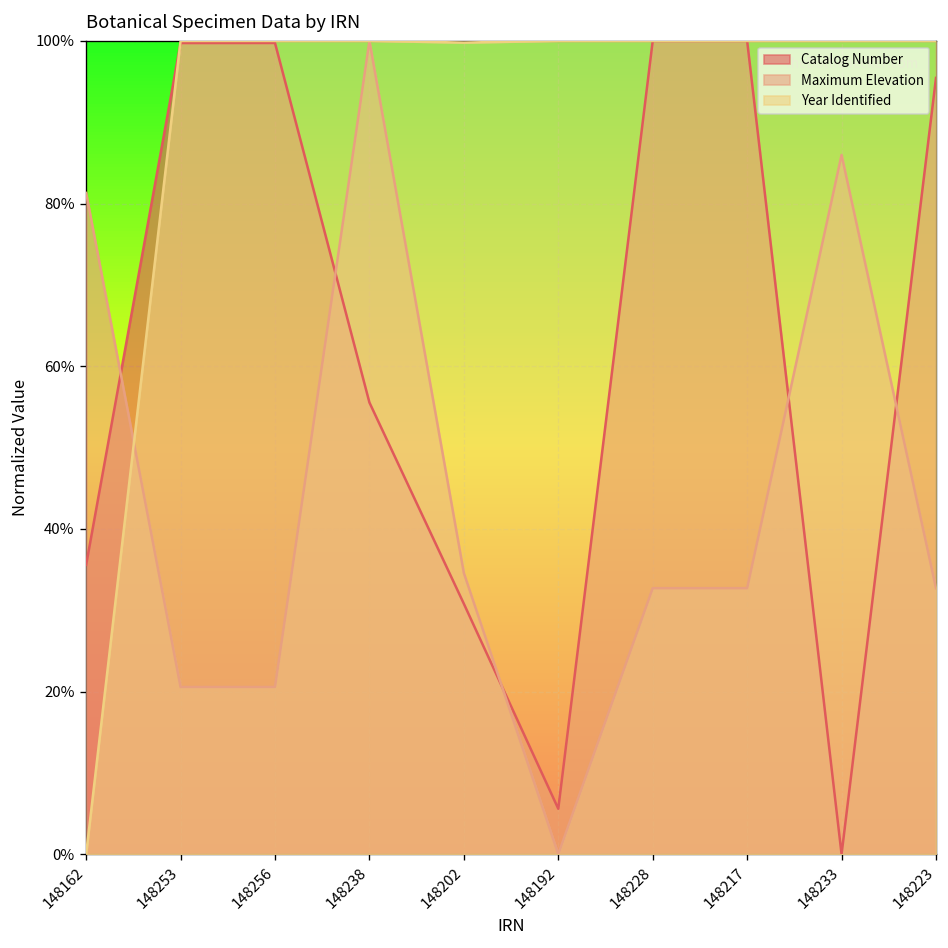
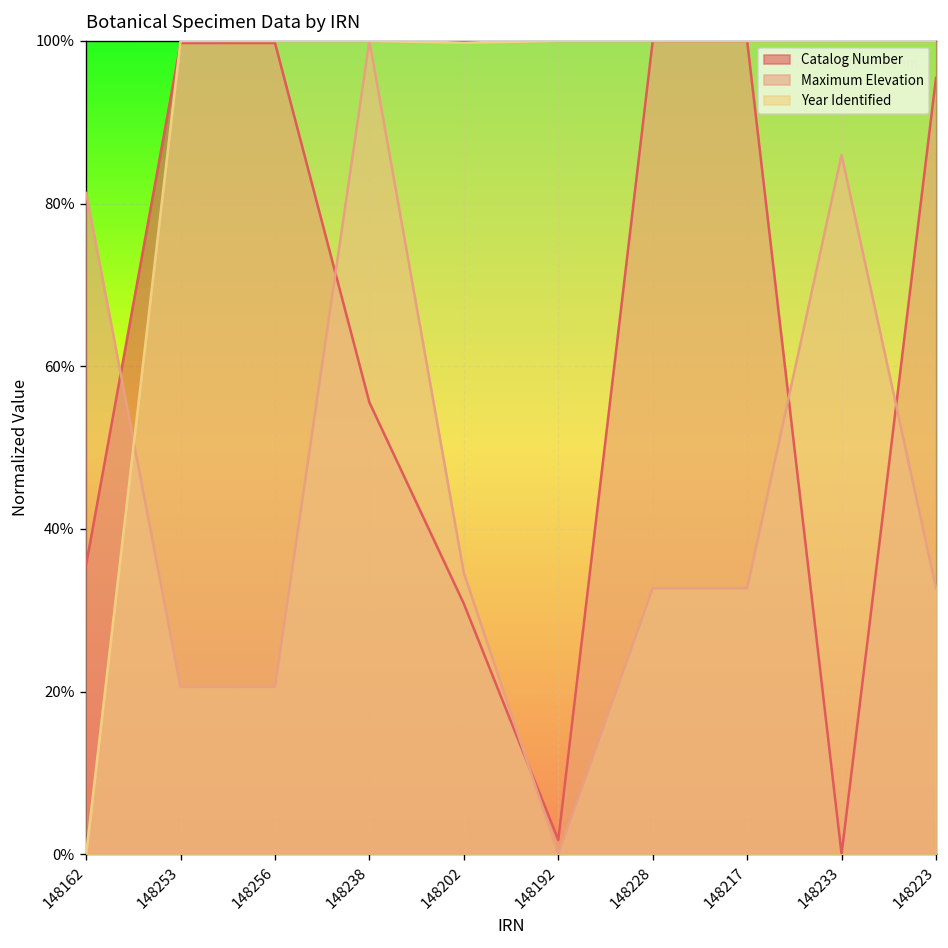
  {
    "Catalog Number": {
      "148162": "36%",
      "148238": "56%",
      "148202": "31%",
-     "148192": "6%",
+     "148192": "2%",
      "148233": "0%",
      "148223": "95%"
    }
  }
